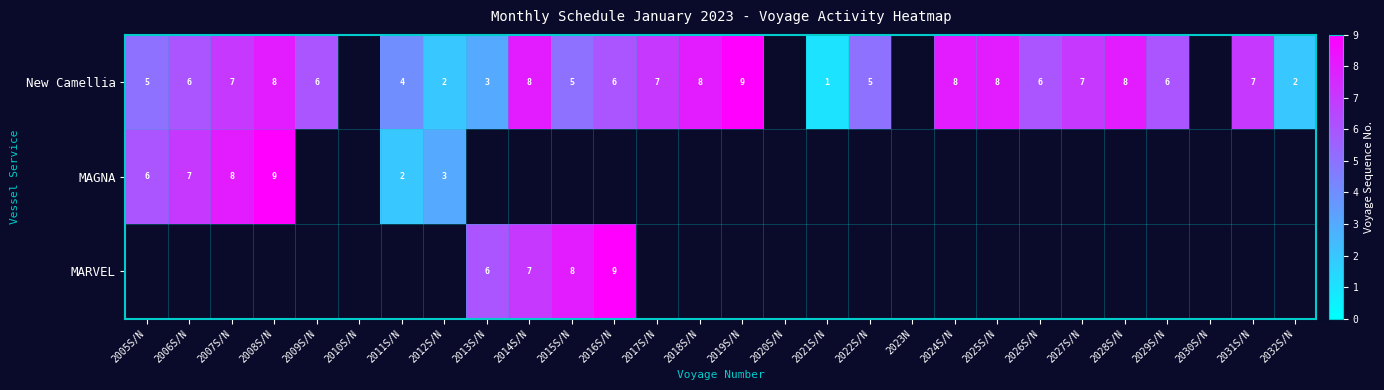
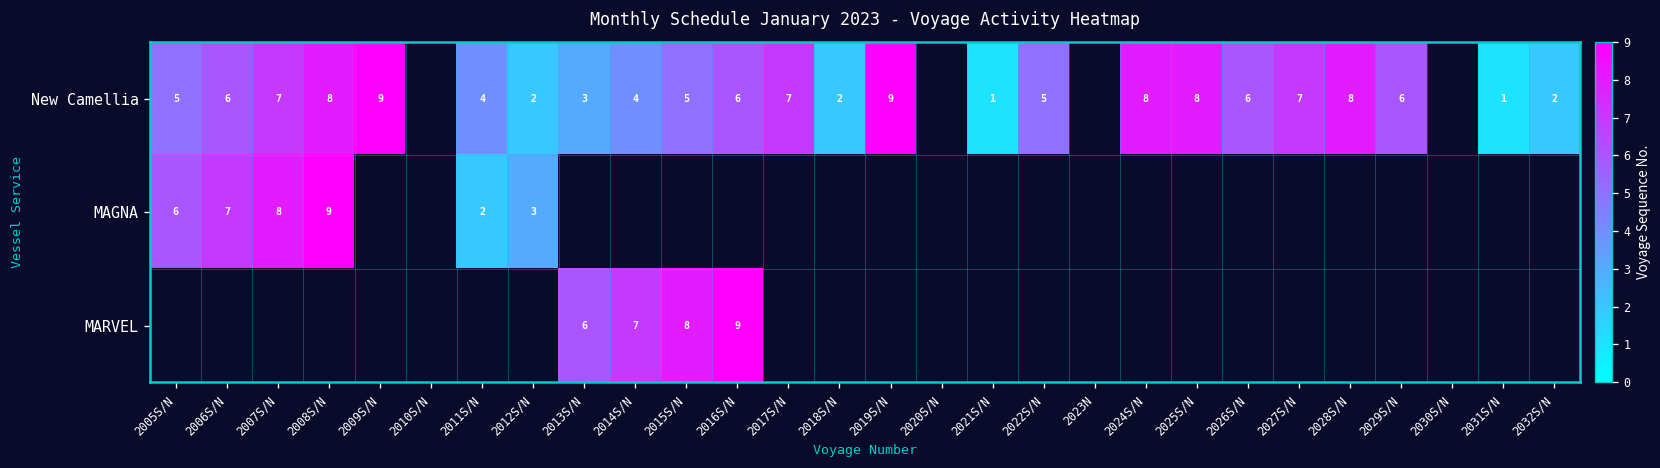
  {
    "New Camellia": {
      "2005S/N": 5,
      "2006S/N": 6,
      "2007S/N": 7,
      "2008S/N": 8,
-     "2009S/N": 6,
+     "2009S/N": 9,
      "2011S/N": 4,
      "2012S/N": 2,
      "2013S/N": 3,
-     "2014S/N": 8,
+     "2014S/N": 4,
      "2015S/N": 5,
      "2016S/N": 6,
      "2017S/N": 7,
-     "2018S/N": 8,
+     "2018S/N": 2,
      "2019S/N": 9,
      "2021S/N": 1,
      "2022S/N": 5,
      "2024S/N": 8,
      "2025S/N": 8,
      "2026S/N": 6,
      "2027S/N": 7,
      "2028S/N": 8,
      "2029S/N": 6,
-     "2031S/N": 7,
+     "2031S/N": 1,
      "2032S/N": 2
    },
    "MAGNA": {
      "2005S/N": 6,
      "2006S/N": 7,
      "2007S/N": 8,
      "2008S/N": 9,
      "2011S/N": 2,
      "2012S/N": 3
    },
    "MARVEL": {
      "2013S/N": 6,
      "2014S/N": 7,
      "2015S/N": 8,
      "2016S/N": 9
    }
  }
